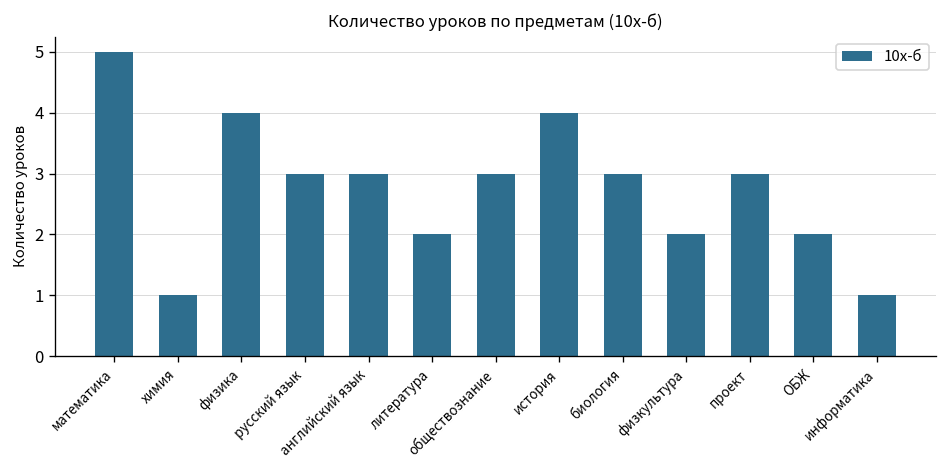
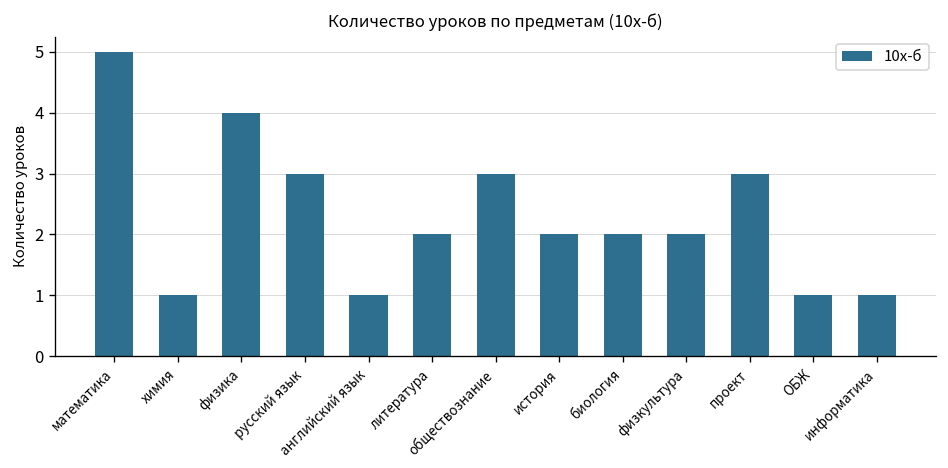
  {
    "математика": 5,
    "химия": 1,
    "физика": 4,
    "русский язык": 3,
-   "английский язык": 3,
+   "английский язык": 1,
    "литература": 2,
    "обществознание": 3,
-   "история": 4,
-   "биология": 3,
+   "история": 2,
+   "биология": 2,
    "физкультура": 2,
    "проект": 3,
-   "ОБЖ": 2,
+   "ОБЖ": 1,
    "информатика": 1
  }
